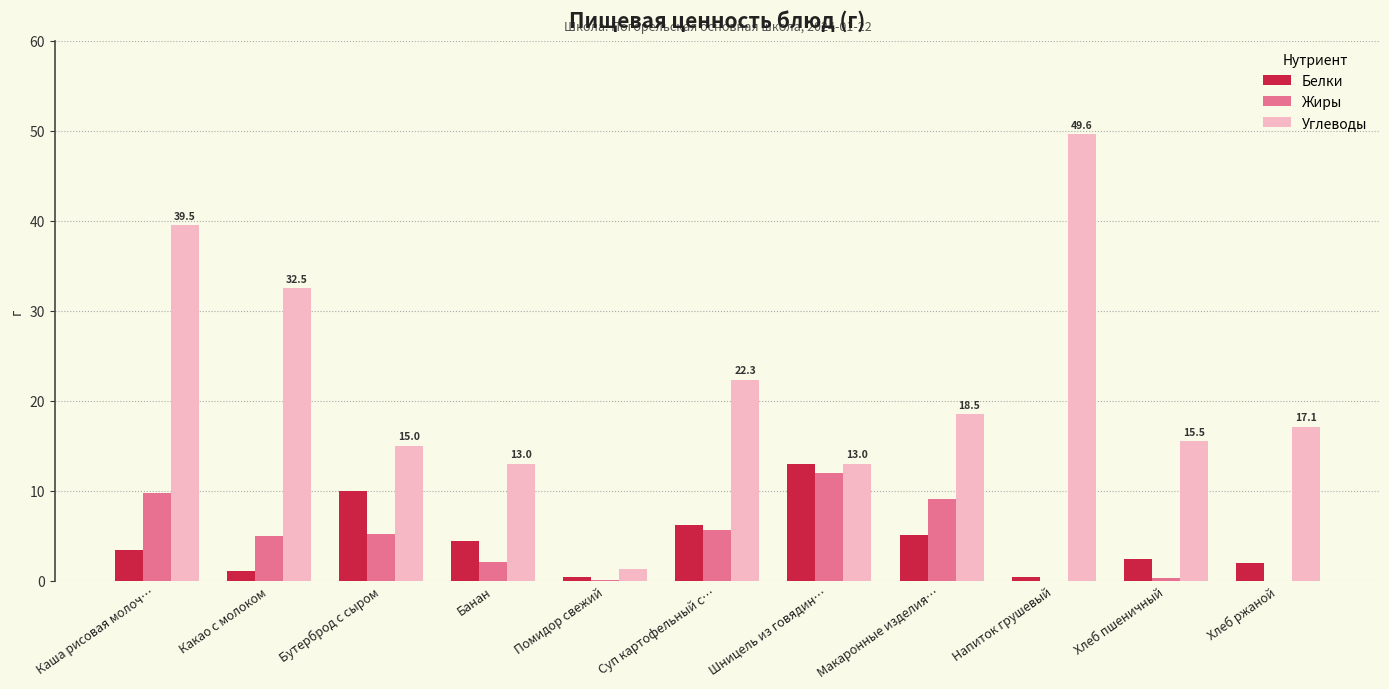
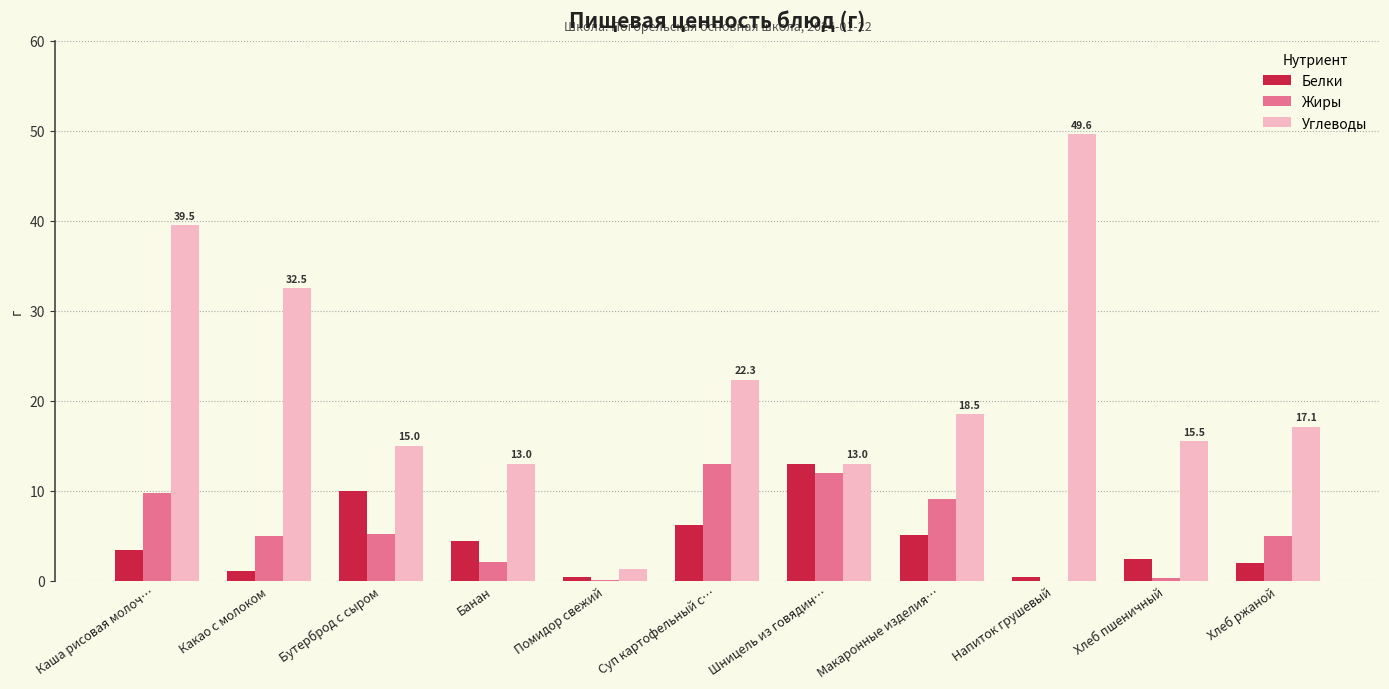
  {
    "Белки": {
      "Каша рисовая молоч…": 3,
      "Какао с молоком": 1,
      "Бутерброд с сыром": 10,
      "Банан": 4,
      "Помидор свежий": 0,
      "Суп картофельный с…": 6,
      "Шницель из говядин…": 13,
      "Макаронные изделия…": 5,
      "Напиток грушевый": 0,
      "Хлеб пшеничный": 2,
      "Хлеб ржаной": 2
    },
    "Жиры": {
      "Каша рисовая молоч…": 10,
      "Какао с молоком": 5,
      "Бутерброд с сыром": 5,
      "Банан": 2,
-     "Суп картофельный с…": 6,
+     "Суп картофельный с…": 13,
      "Шницель из говядин…": 12,
      "Макаронные изделия…": 9,
      "Напиток грушевый": 0,
      "Хлеб пшеничный": 0,
-     "Хлеб ржаной": 0
+     "Хлеб ржаной": 5
    },
    "Углеводы": {
      "Каша рисовая молоч…": 39.5,
      "Какао с молоком": 32.5,
      "Бутерброд с сыром": 15.0,
      "Банан": 13.0,
      "Суп картофельный с…": 22.3,
      "Шницель из говядин…": 13.0,
      "Макаронные изделия…": 18.5,
      "Напиток грушевый": 49.6,
      "Хлеб пшеничный": 15.5,
      "Хлеб ржаной": 17.1
    }
  }
